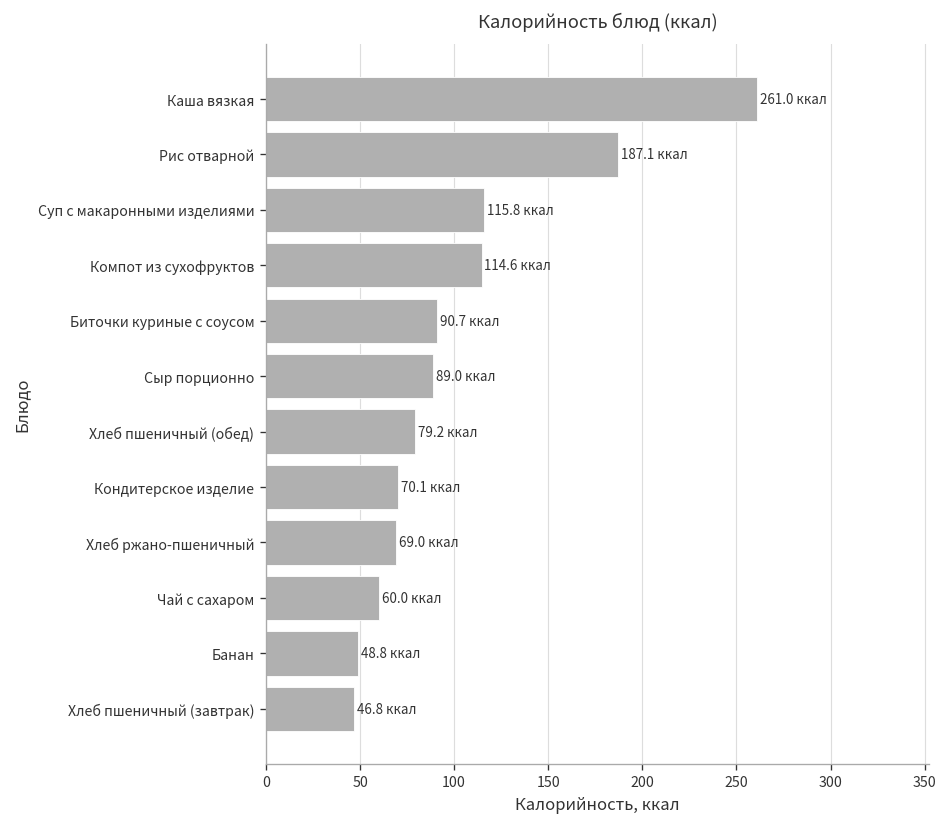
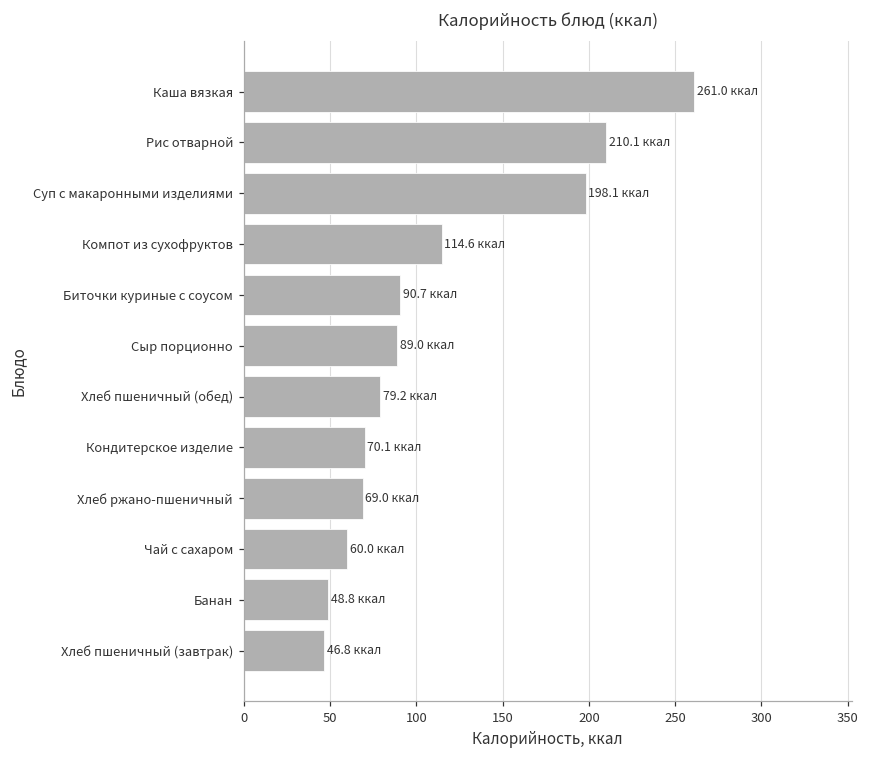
  {
    "Каша вязкая": 261.0,
-   "Рис отварной": 187.1,
-   "Суп с макаронными изделиями": 115.8,
+   "Рис отварной": 210.1,
+   "Суп с макаронными изделиями": 198.1,
    "Компот из сухофруктов": 114.6,
    "Биточки куриные с соусом": 90.7,
    "Сыр порционно": 89.0,
    "Хлеб пшеничный (обед)": 79.2,
    "Кондитерское изделие": 70.1,
    "Хлеб ржано-пшеничный": 69.0,
    "Чай с сахаром": 60.0,
    "Банан": 48.8,
    "Хлеб пшеничный (завтрак)": 46.8
  }
